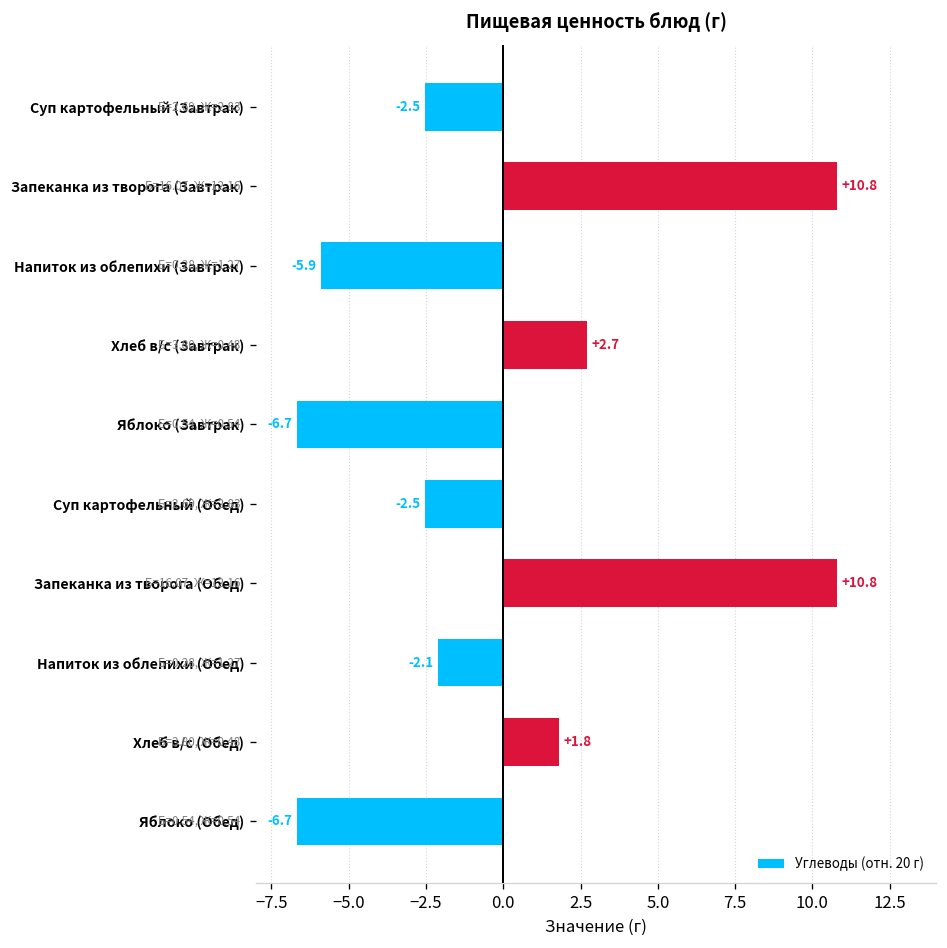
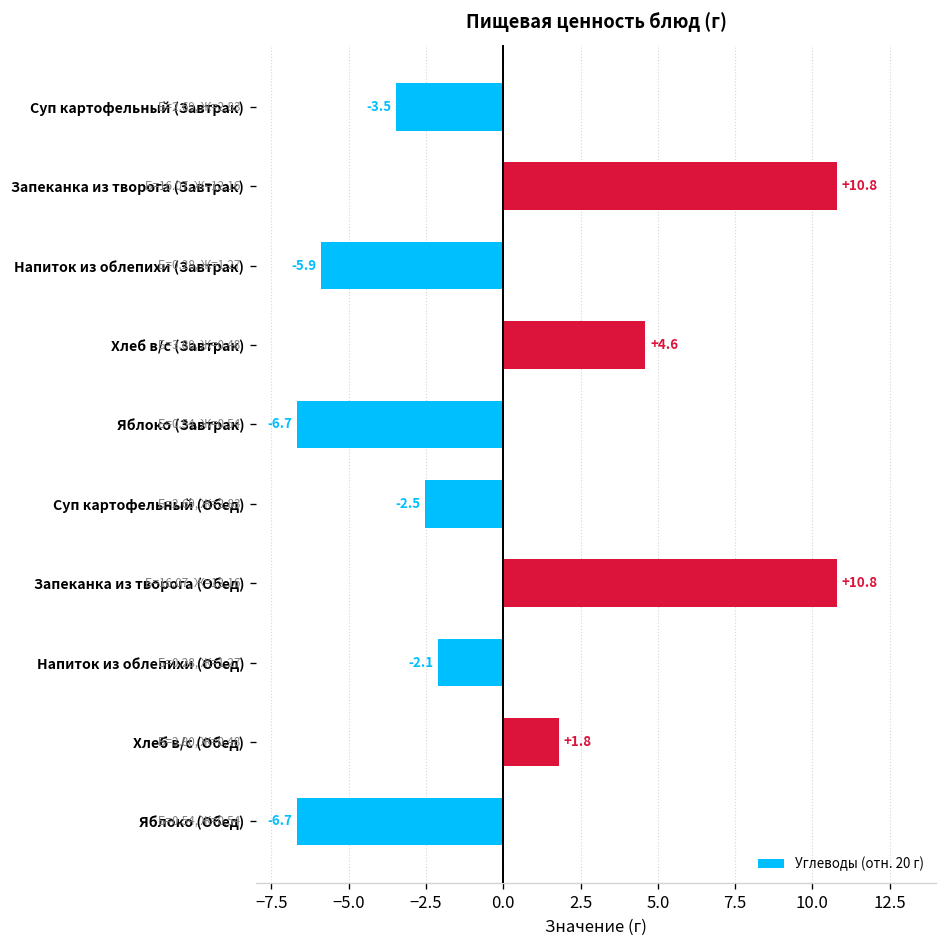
  {
-   "Суп картофельный (Завтрак)": "-2.5",
+   "Суп картофельный (Завтрак)": "-3.5",
    "Запеканка из творога (Завтрак)": "+10.8",
    "Напиток из облепихи (Завтрак)": "-5.9",
-   "Хлеб в/с (Завтрак)": "+2.7",
+   "Хлеб в/с (Завтрак)": "+4.6",
    "Яблоко (Завтрак)": "-6.7",
    "Суп картофельный (Обед)": "-2.5",
    "Запеканка из творога (Обед)": "+10.8",
    "Напиток из облепихи (Обед)": "-2.1",
    "Хлеб в/с (Обед)": "+1.8",
    "Яблоко (Обед)": "-6.7"
  }
